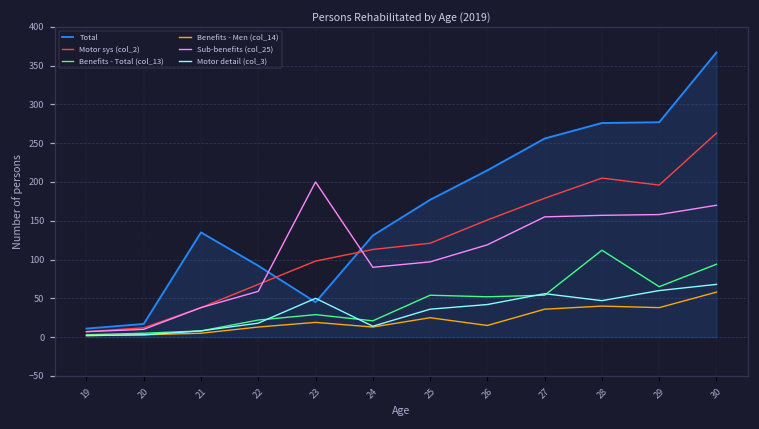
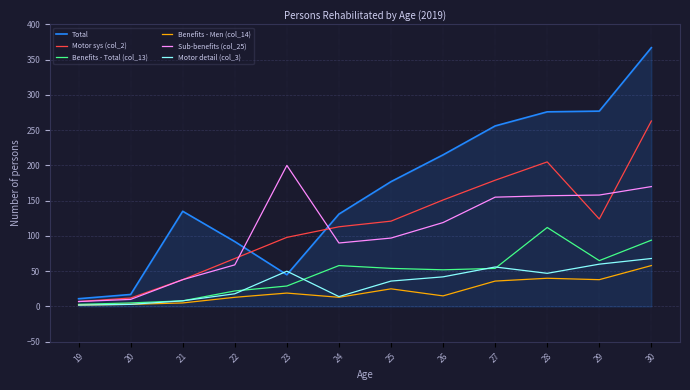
  {
    "Total": {
      "19": 10,
      "20": 20,
      "21": 140,
      "22": 90,
      "23": 50,
      "24": 130,
      "25": 180,
      "26": 220,
      "27": 260,
      "28": 280,
      "29": 280,
      "30": 370
    },
    "Motor sys (col_2)": {
      "22": 70,
      "23": 100,
      "24": 110,
      "25": 120,
      "26": 150,
      "27": 180,
      "28": 210,
-     "29": 200,
+     "29": 120,
      "30": 260
    },
    "Benefits - Total (col_13)": {
      "22": 20,
      "23": 30,
-     "24": 20,
+     "24": 60,
      "25": 50,
      "26": 50,
      "28": 110,
      "29": 70,
      "30": 90
    },
    "Benefits - Men (col_14)": {
      "22": 10,
      "23": 20,
      "25": 30,
      "26": 20,
      "27": 40,
      "28": 40,
      "29": 40,
      "30": 60
    },
    "Sub-benefits (col_25)": {
      "22": 60,
      "23": 200,
      "24": 90,
      "25": 100,
      "26": 120,
      "27": 160,
      "28": 160,
      "29": 160,
      "30": 170
    },
    "Motor detail (col_3)": {
      "22": 20,
      "23": 50,
      "25": 40,
      "26": 40,
      "28": 50,
      "29": 60,
      "30": 70
    }
  }
